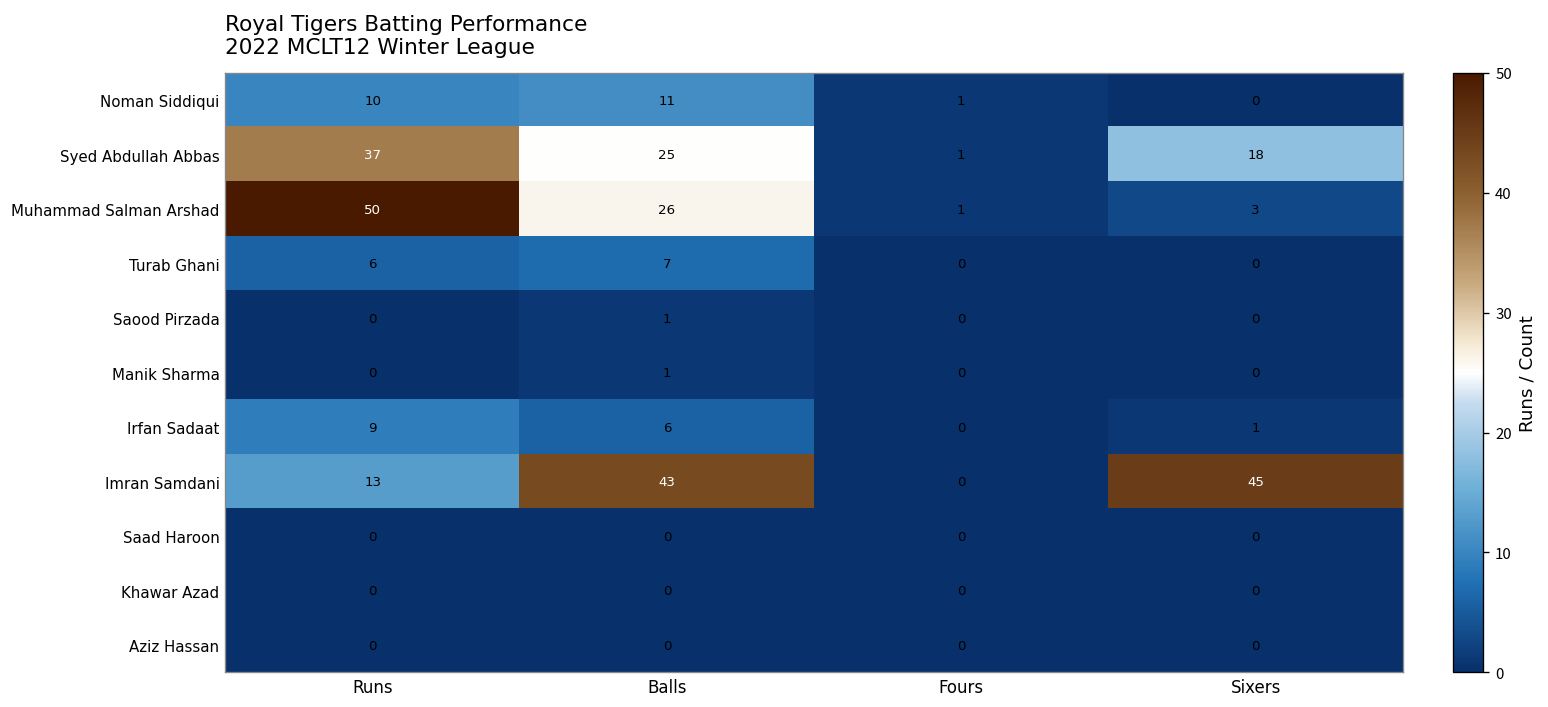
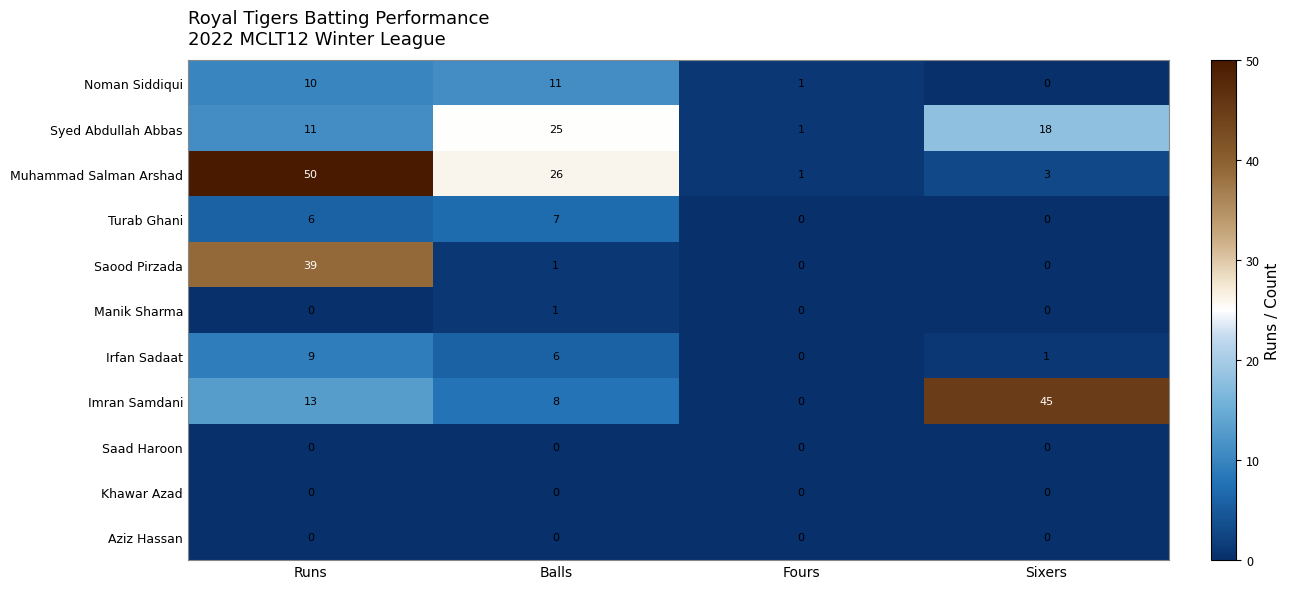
  {
    "Noman Siddiqui": {
      "Runs": 10,
      "Balls": 11,
      "Fours": 1,
      "Sixers": 0
    },
    "Syed Abdullah Abbas": {
-     "Runs": 37,
+     "Runs": 11,
      "Balls": 25,
      "Fours": 1,
      "Sixers": 18
    },
    "Muhammad Salman Arshad": {
      "Runs": 50,
      "Balls": 26,
      "Fours": 1,
      "Sixers": 3
    },
    "Turab Ghani": {
      "Runs": 6,
      "Balls": 7,
      "Fours": 0,
      "Sixers": 0
    },
    "Saood Pirzada": {
-     "Runs": 0,
+     "Runs": 39,
      "Balls": 1,
      "Fours": 0,
      "Sixers": 0
    },
    "Manik Sharma": {
      "Runs": 0,
      "Balls": 1,
      "Fours": 0,
      "Sixers": 0
    },
    "Irfan Sadaat": {
      "Runs": 9,
      "Balls": 6,
      "Fours": 0,
      "Sixers": 1
    },
    "Imran Samdani": {
      "Runs": 13,
-     "Balls": 43,
+     "Balls": 8,
      "Fours": 0,
      "Sixers": 45
    },
    "Saad Haroon": {
      "Runs": 0,
      "Balls": 0,
      "Fours": 0,
      "Sixers": 0
    },
    "Khawar Azad": {
      "Runs": 0,
      "Balls": 0,
      "Fours": 0,
      "Sixers": 0
    },
    "Aziz Hassan": {
      "Runs": 0,
      "Balls": 0,
      "Fours": 0,
      "Sixers": 0
    }
  }
